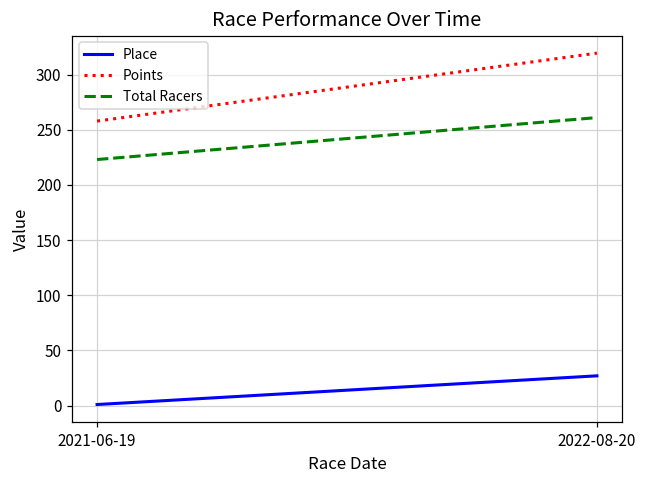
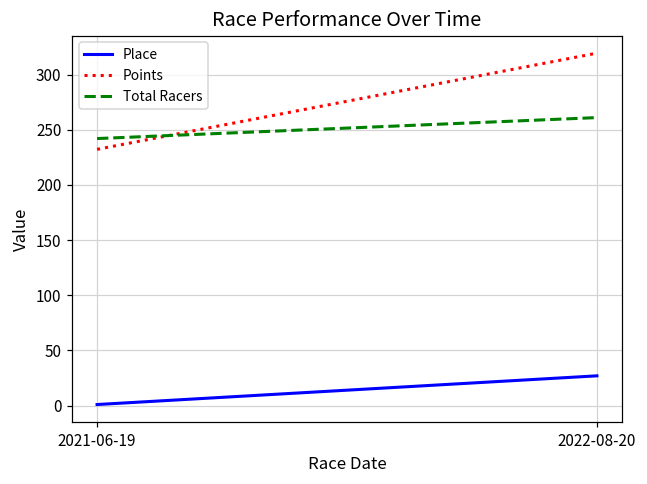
  {
    "Place": {
      "2021-06-19": 1,
      "2022-08-20": 27
    },
    "Points": {
-     "2021-06-19": 258,
+     "2021-06-19": 232,
      "2022-08-20": 319
    },
    "Total Racers": {
-     "2021-06-19": 223,
+     "2021-06-19": 242,
      "2022-08-20": 261
    }
  }
